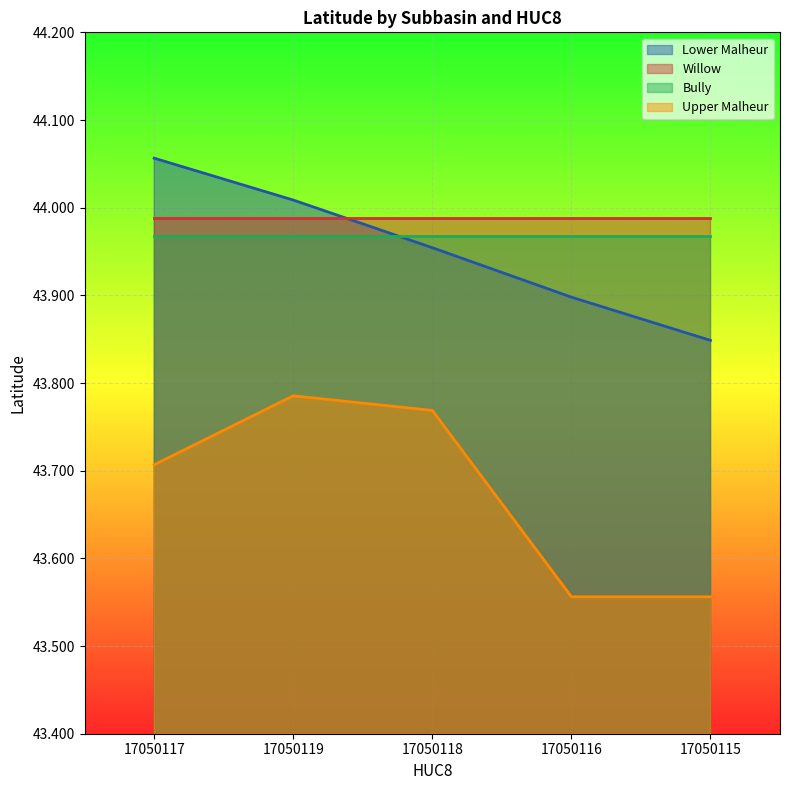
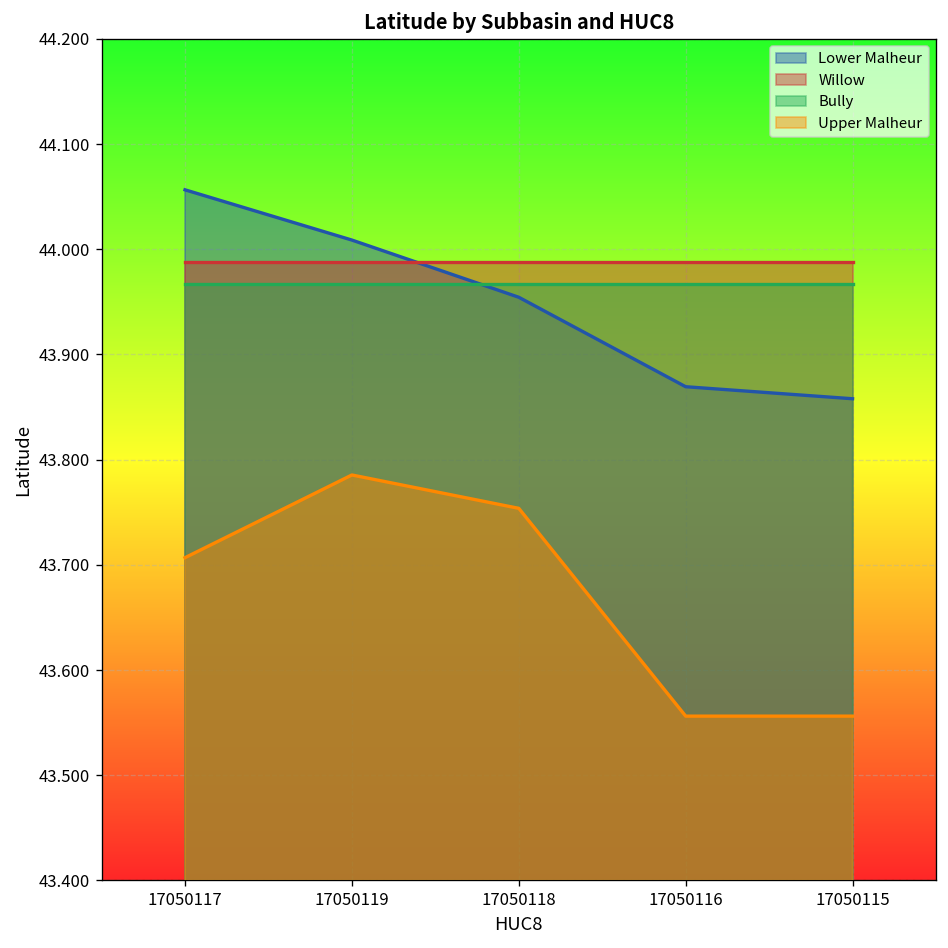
  {
    "Lower Malheur": {
      "17050117": 44.06,
      "17050119": 44.01,
      "17050118": 43.95,
-     "17050116": 43.90,
-     "17050115": 43.85
+     "17050116": 43.87,
+     "17050115": 43.86
    },
    "Willow": {
      "17050117": 43.99,
      "17050119": 43.99,
      "17050118": 43.99,
      "17050116": 43.99,
      "17050115": 43.99
    },
    "Bully": {
      "17050117": 43.97,
      "17050119": 43.97,
      "17050118": 43.97,
      "17050116": 43.97,
      "17050115": 43.97
    },
    "Upper Malheur": {
      "17050117": 43.71,
      "17050119": 43.79,
-     "17050118": 43.77,
+     "17050118": 43.75,
      "17050116": 43.56,
      "17050115": 43.56
    }
  }
